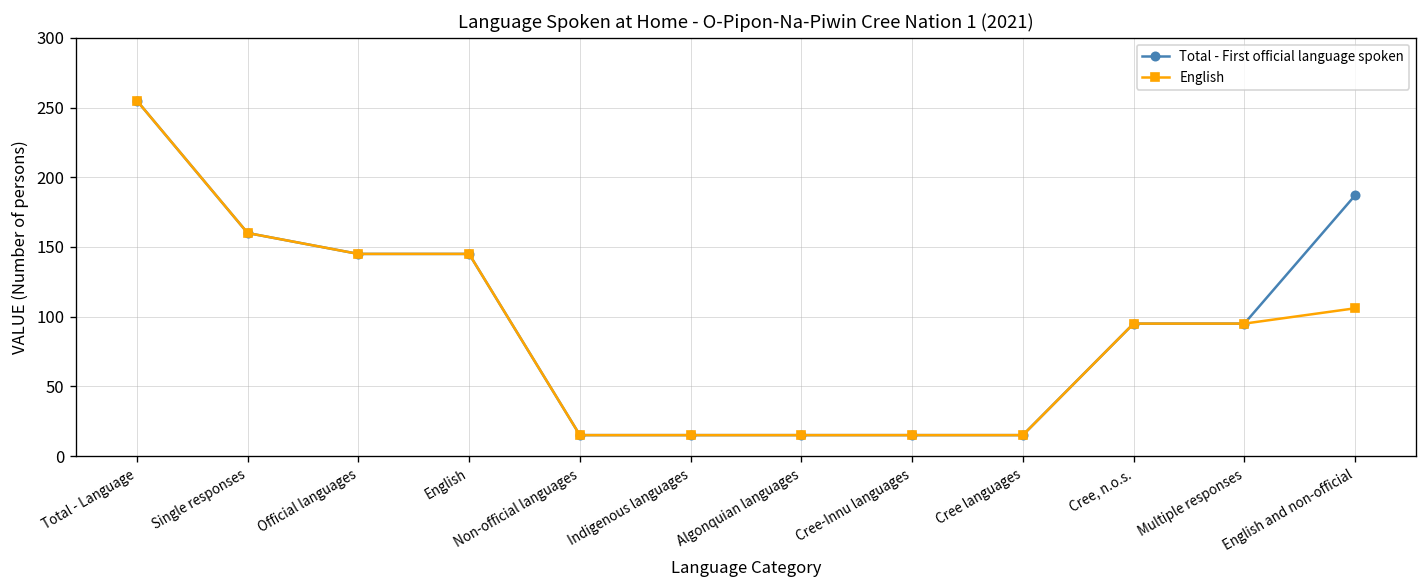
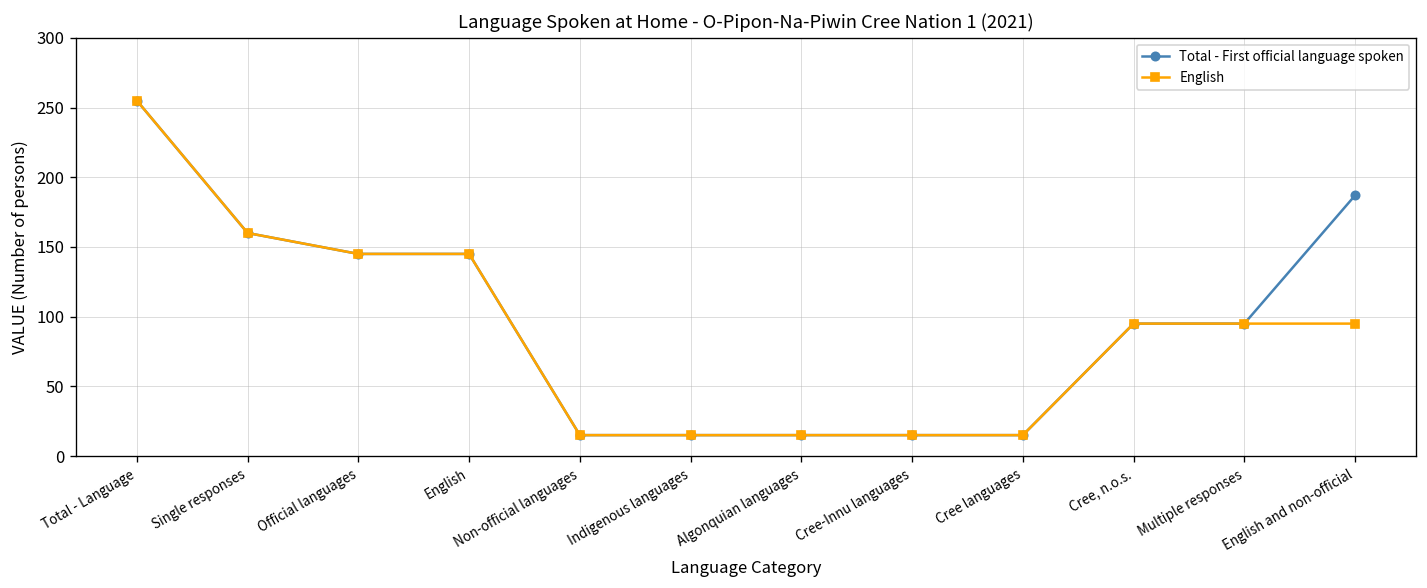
  {
    "Total - First official language spoken": {
      "English and non-official": 187
    },
    "English": {
-     "English and non-official": 106
+     "English and non-official": 95
    }
  }
